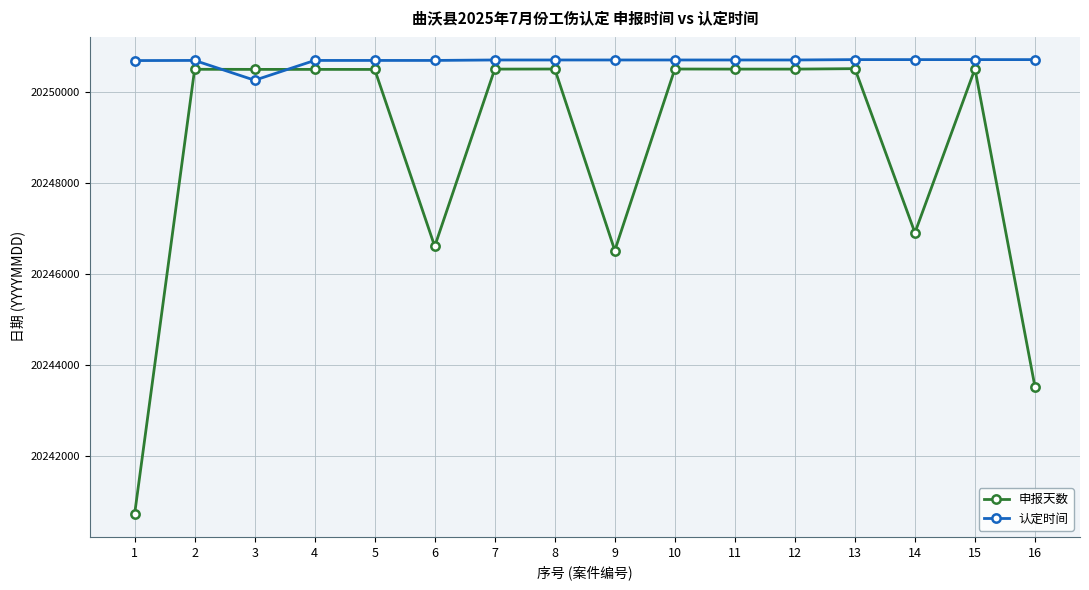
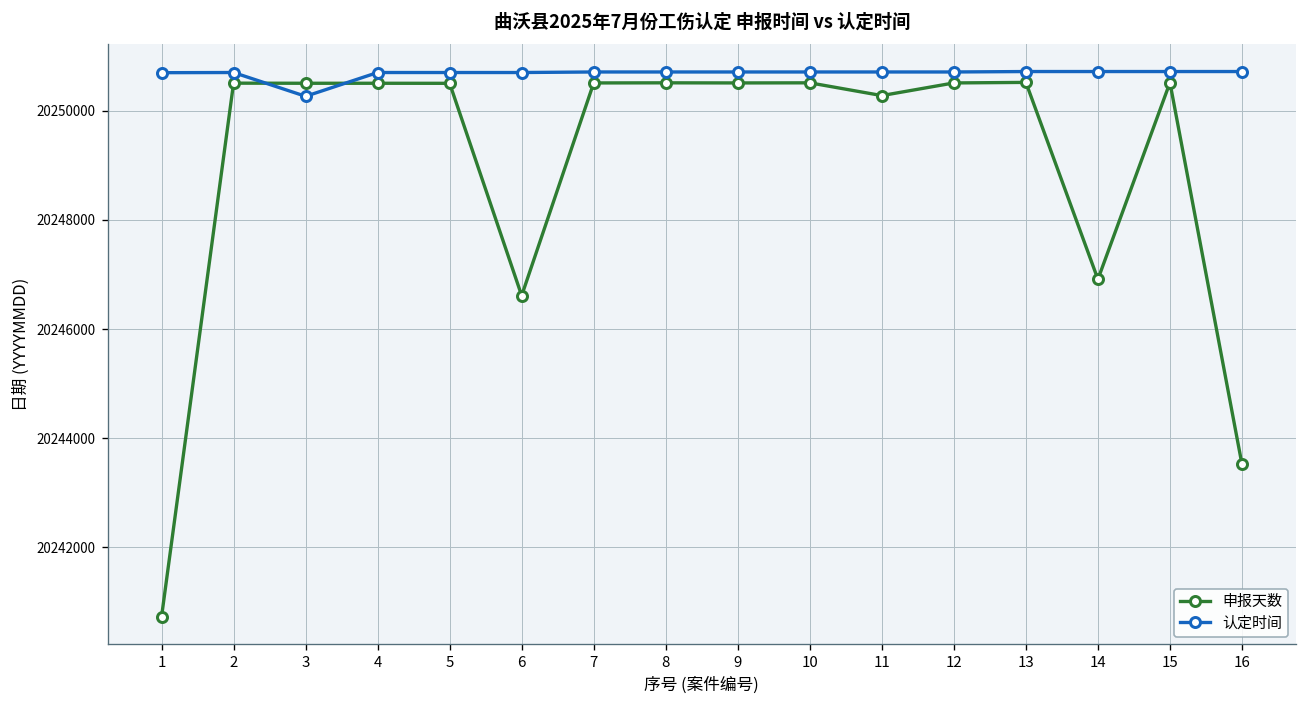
  {
    "申报天数": {
      "1": 20240700,
      "2": 20250500,
      "3": 20250500,
      "4": 20250500,
      "5": 20250500,
      "6": 20246600,
      "7": 20250500,
      "8": 20250500,
-     "9": 20246500,
+     "9": 20250500,
      "10": 20250500,
-     "11": 20250500,
+     "11": 20250300,
      "12": 20250500,
      "13": 20250500,
      "14": 20246900,
      "15": 20250500,
      "16": 20243500
    },
    "认定时间": {
      "1": 20250700,
      "2": 20250700,
      "3": 20250300,
      "4": 20250700,
      "5": 20250700,
      "6": 20250700,
      "7": 20250700,
      "8": 20250700,
      "9": 20250700,
      "10": 20250700,
      "11": 20250700,
      "12": 20250700,
      "13": 20250700,
      "14": 20250700,
      "15": 20250700,
      "16": 20250700
    }
  }
